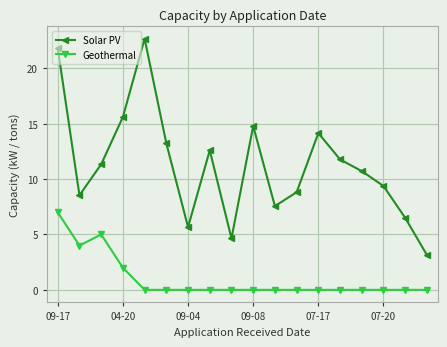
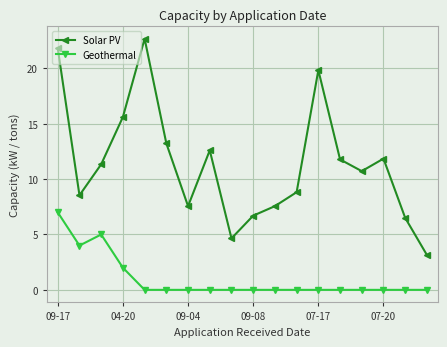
  {
    "Solar PV": {
      "04-20": 15.6,
-     "09-04": 5.7,
-     "09-08": 14.8,
-     "07-17": 14.2,
-     "07-20": 9.4
+     "09-04": 7.6,
+     "09-08": 6.7,
+     "07-17": 19.8,
+     "07-20": 11.9
    },
    "Geothermal": {
      "09-17": 7.0,
      "04-20": 2.0,
      "09-04": 0.0,
      "09-08": 0.0,
      "07-17": 0.0,
      "07-20": 0.0
    }
  }
